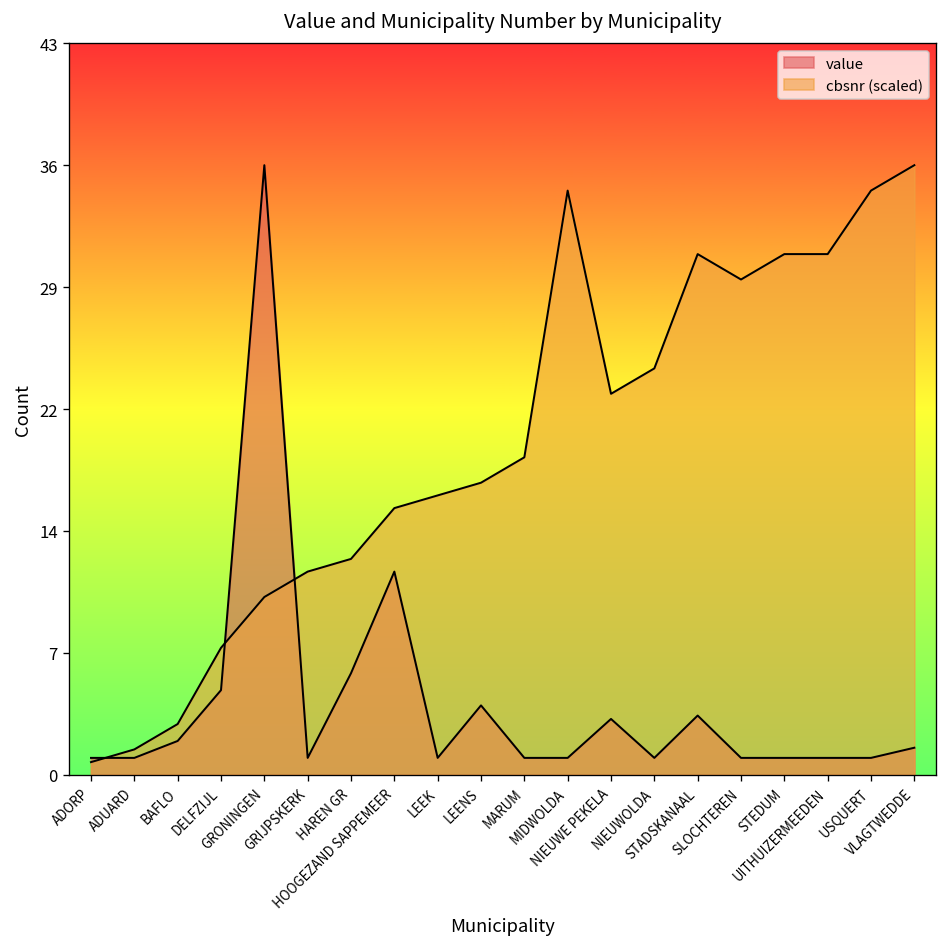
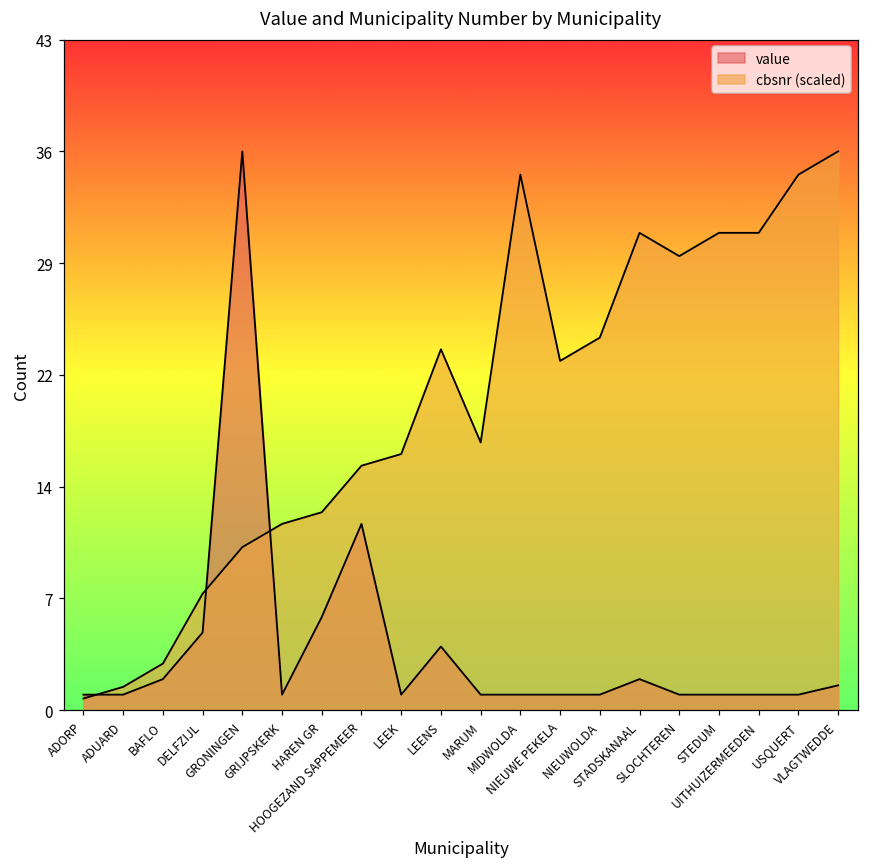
  {
    "value": {
      "ADORP": 1.0,
      "ADUARD": 1.0,
      "BAFLO": 2.0,
      "DELFZIJL": 5.0,
      "GRONINGEN": 36.0,
      "GRIJPSKERK": 1.0,
      "HAREN GR": 6.0,
      "HOOGEZAND SAPPEMEER": 12.0,
      "LEEK": 1.0,
      "LEENS": 4.1,
      "MARUM": 1.0,
      "MIDWOLDA": 1.0,
-     "NIEUWE PEKELA": 3.3,
+     "NIEUWE PEKELA": 1.0,
      "NIEUWOLDA": 1.0,
-     "STADSKANAAL": 3.5,
+     "STADSKANAAL": 2.0,
      "SLOCHTEREN": 1.0,
      "STEDUM": 1.0,
      "UITHUIZERMEEDEN": 1.0,
      "USQUERT": 1.0,
      "VLAGTWEDDE": 1.6
    },
    "cbsnr (scaled)": {
      "ADORP": 0.8,
      "ADUARD": 1.5,
      "BAFLO": 3.0,
      "DELFZIJL": 7.5,
      "GRONINGEN": 10.5,
      "GRIJPSKERK": 12.0,
      "HAREN GR": 12.8,
      "HOOGEZAND SAPPEMEER": 15.8,
      "LEEK": 16.5,
-     "LEENS": 17.3,
-     "MARUM": 18.8,
+     "LEENS": 23.3,
+     "MARUM": 17.3,
      "MIDWOLDA": 34.5,
      "NIEUWE PEKELA": 22.5,
      "NIEUWOLDA": 24.0,
      "STADSKANAAL": 30.8,
      "SLOCHTEREN": 29.3,
      "STEDUM": 30.8,
      "UITHUIZERMEEDEN": 30.8,
      "USQUERT": 34.5,
      "VLAGTWEDDE": 36.0
    }
  }
